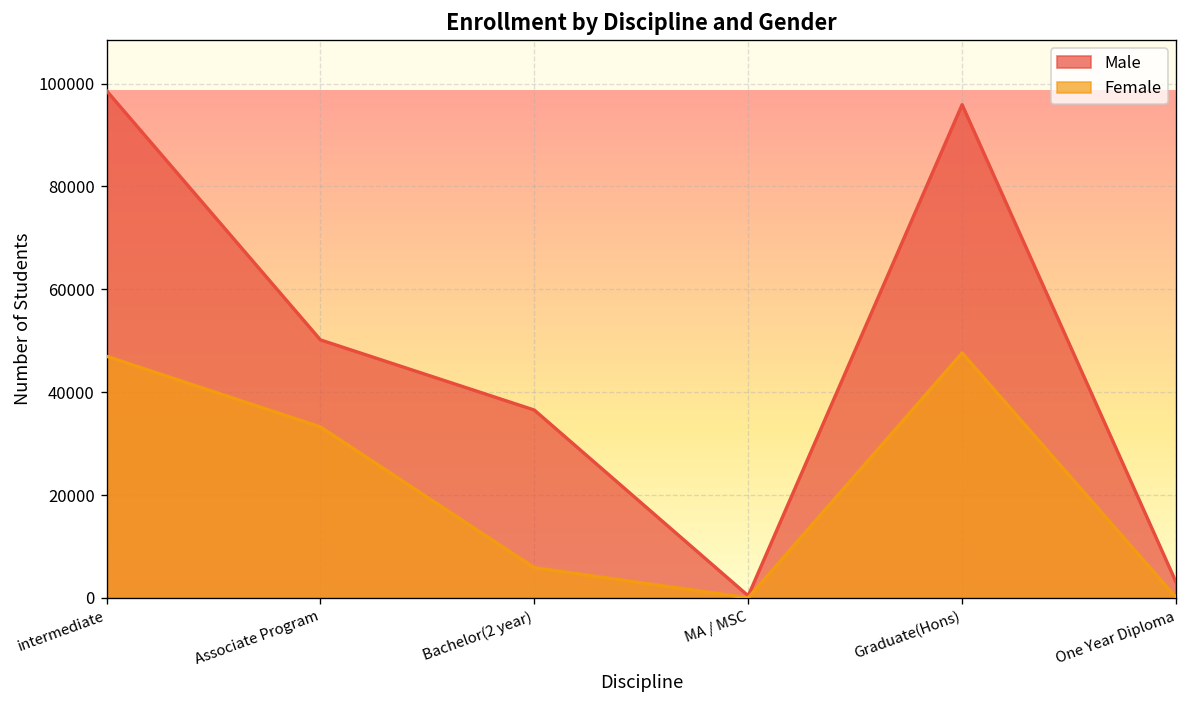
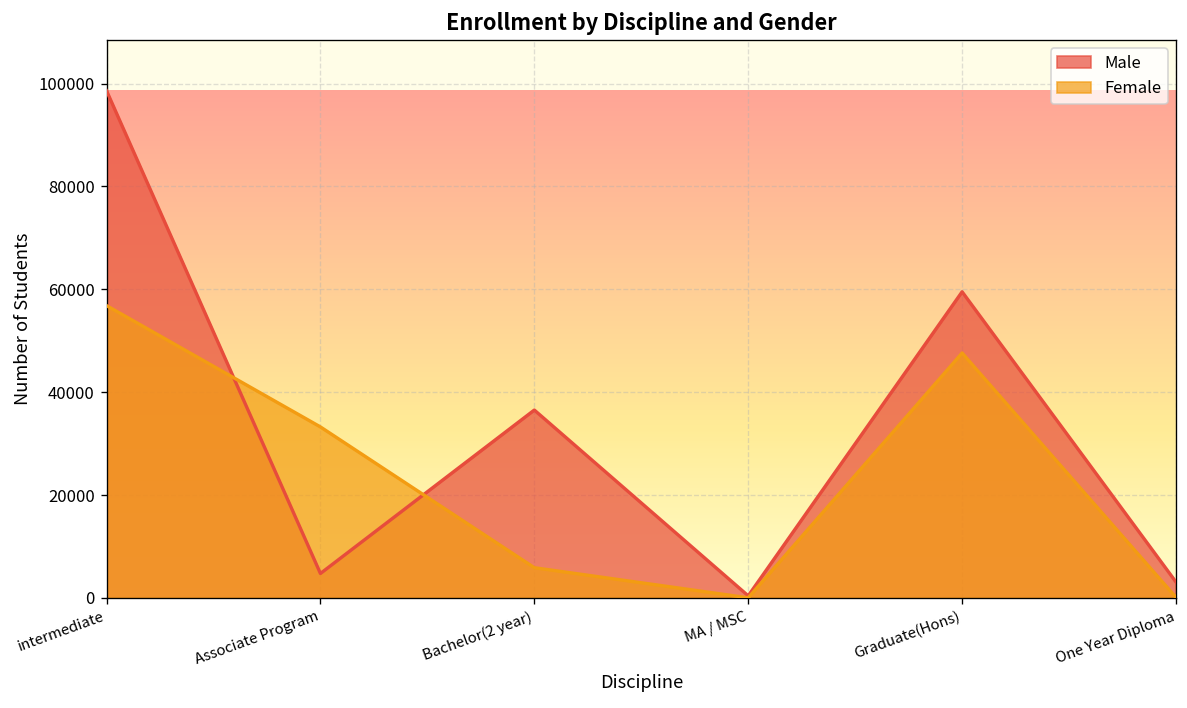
  {
    "Male": {
      "intermediate": 99000,
-     "Associate Program": 50000,
+     "Associate Program": 5000,
      "Bachelor(2 year)": 37000,
-     "Graduate(Hons)": 96000,
+     "Graduate(Hons)": 60000,
      "One Year Diploma": 3000
    },
    "Female": {
-     "intermediate": 47000,
+     "intermediate": 57000,
      "Associate Program": 33000,
      "Bachelor(2 year)": 6000,
      "Graduate(Hons)": 48000,
      "One Year Diploma": 0
    }
  }
